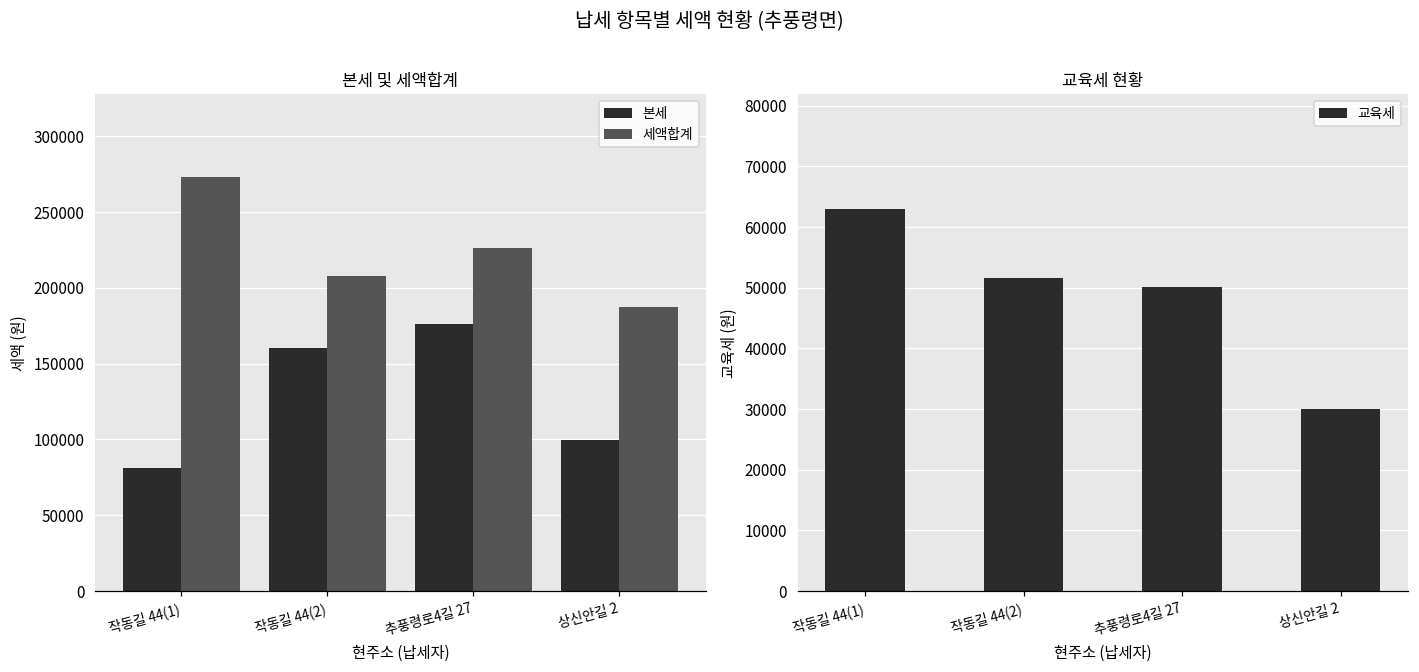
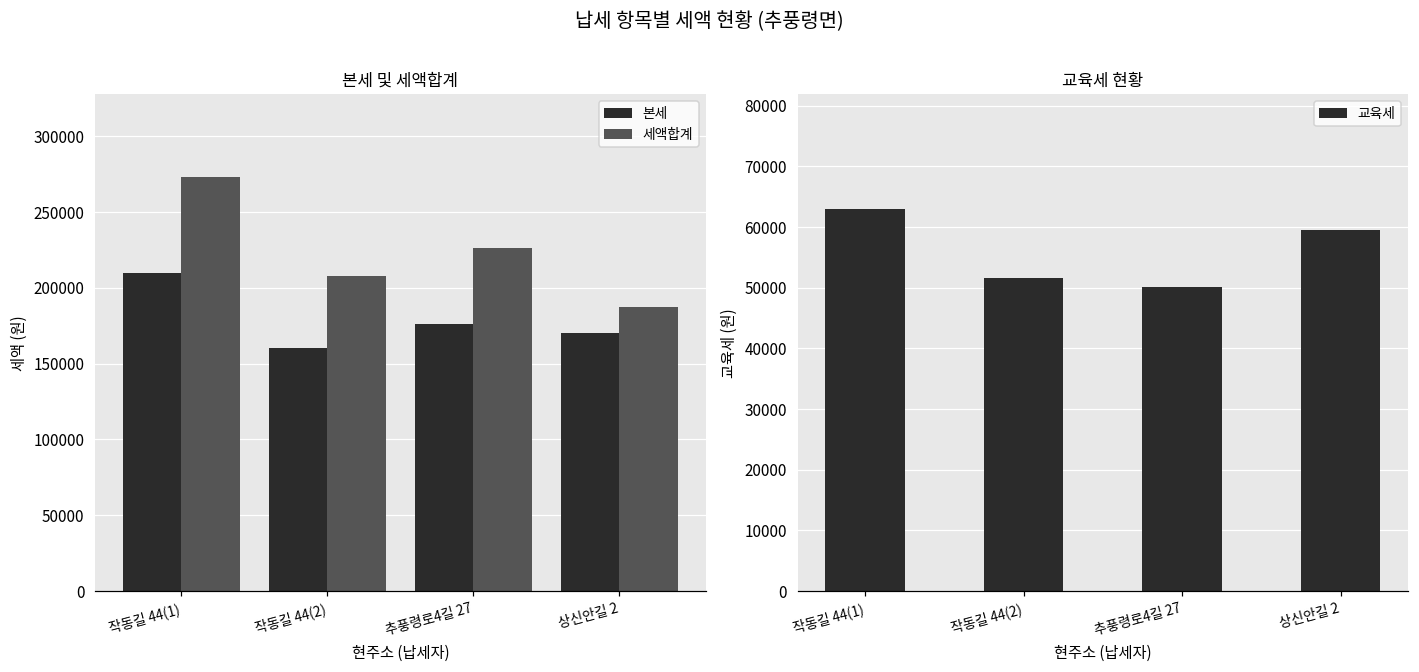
  {
    "본세 및 세액합계": {
      "본세": {
-       "작동길 44(1)": 81000,
+       "작동길 44(1)": 210000,
        "작동길 44(2)": 160000,
        "추풍령로4길 27": 176000,
-       "상신안길 2": 100000
+       "상신안길 2": 170000
      },
      "세액합계": {
        "작동길 44(1)": 273000,
        "작동길 44(2)": 208000,
        "추풍령로4길 27": 226000,
        "상신안길 2": 187000
      }
    },
    "교육세 현황": {
      "작동길 44(1)": 63000,
      "작동길 44(2)": 52000,
      "추풍령로4길 27": 50000,
-     "상신안길 2": 30000
+     "상신안길 2": 60000
    }
  }
